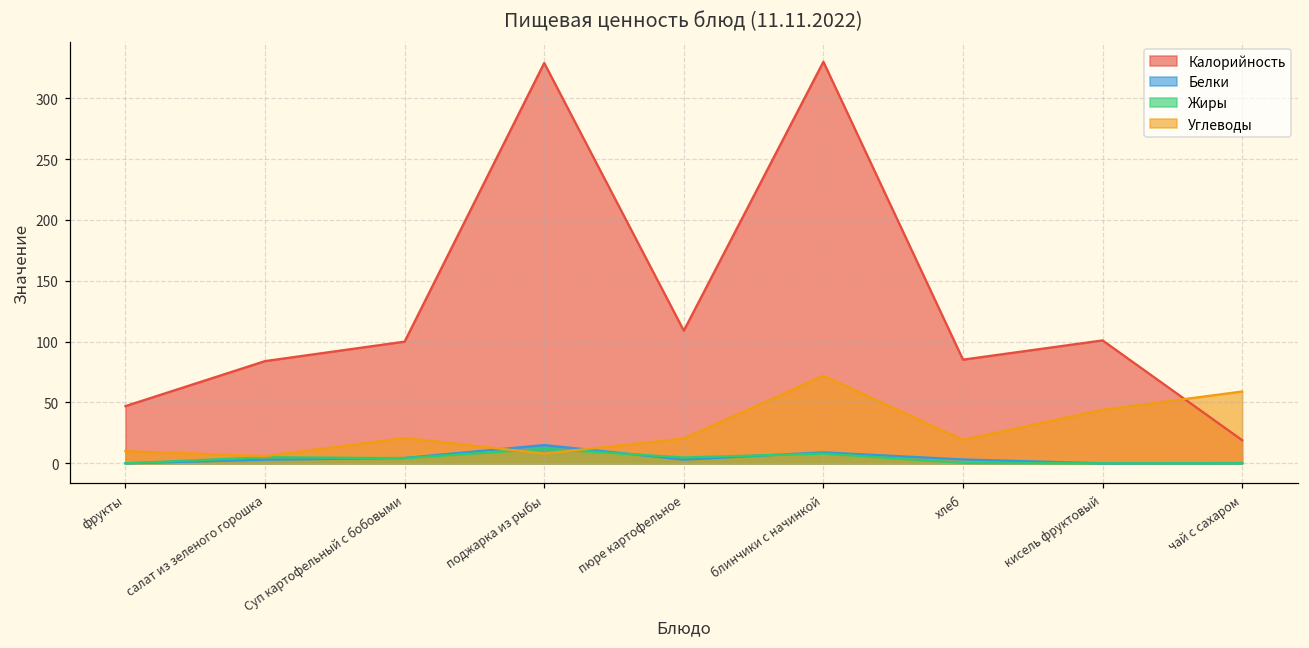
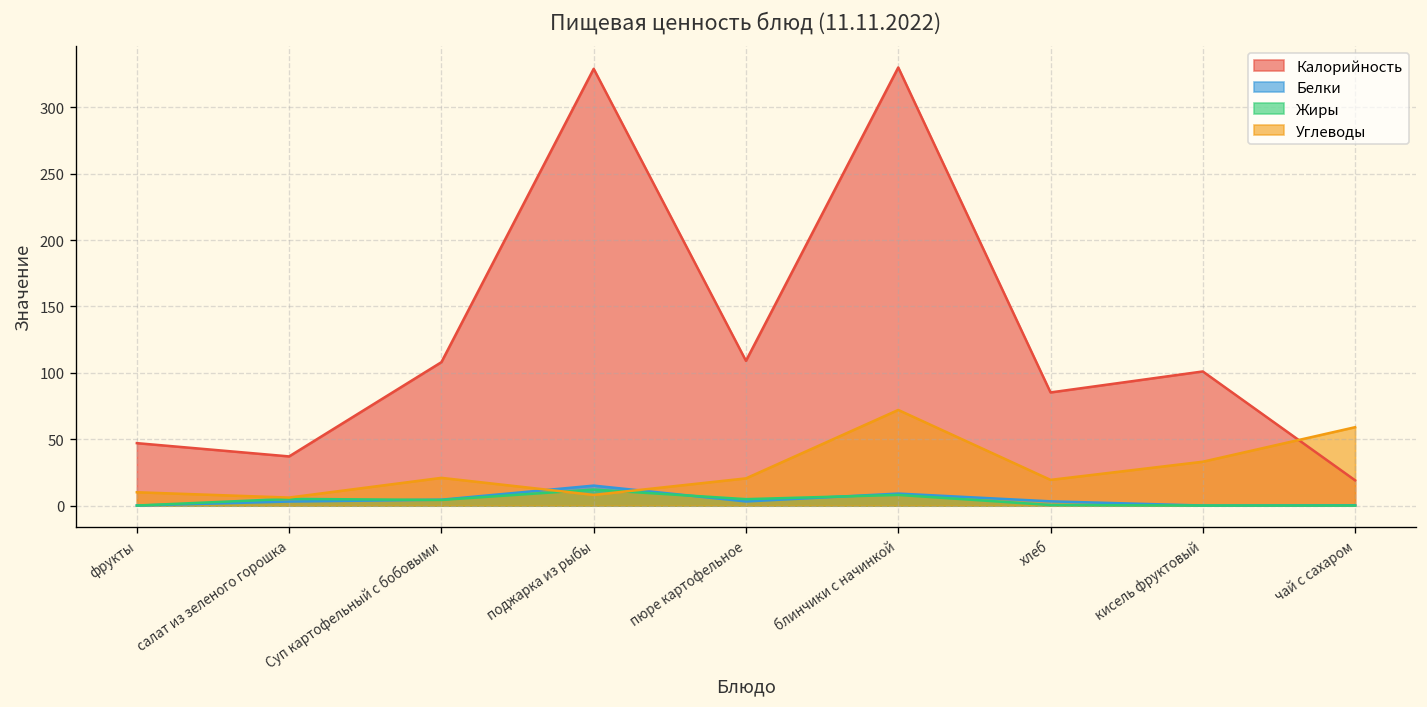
  {
    "Калорийность": {
      "фрукты": 47,
-     "салат из зеленого горошка": 84,
-     "Суп картофельный с бобовыми": 100,
+     "салат из зеленого горошка": 37,
+     "Суп картофельный с бобовыми": 108,
      "поджарка из рыбы": 329,
      "пюре картофельное": 109,
      "блинчики с начинкой": 330,
      "хлеб": 85,
      "кисель фруктовый": 101,
      "чай с сахаром": 19
    },
    "Белки": {
      "поджарка из рыбы": 15,
      "хлеб": 3
    },
    "Жиры": {
      "поджарка из рыбы": 12,
      "хлеб": 0
    },
    "Углеводы": {
      "фрукты": 10,
      "Суп картофельный с бобовыми": 21,
      "поджарка из рыбы": 8,
      "пюре картофельное": 20,
      "блинчики с начинкой": 72,
      "хлеб": 19,
-     "кисель фруктовый": 44,
+     "кисель фруктовый": 33,
      "чай с сахаром": 59
    }
  }
